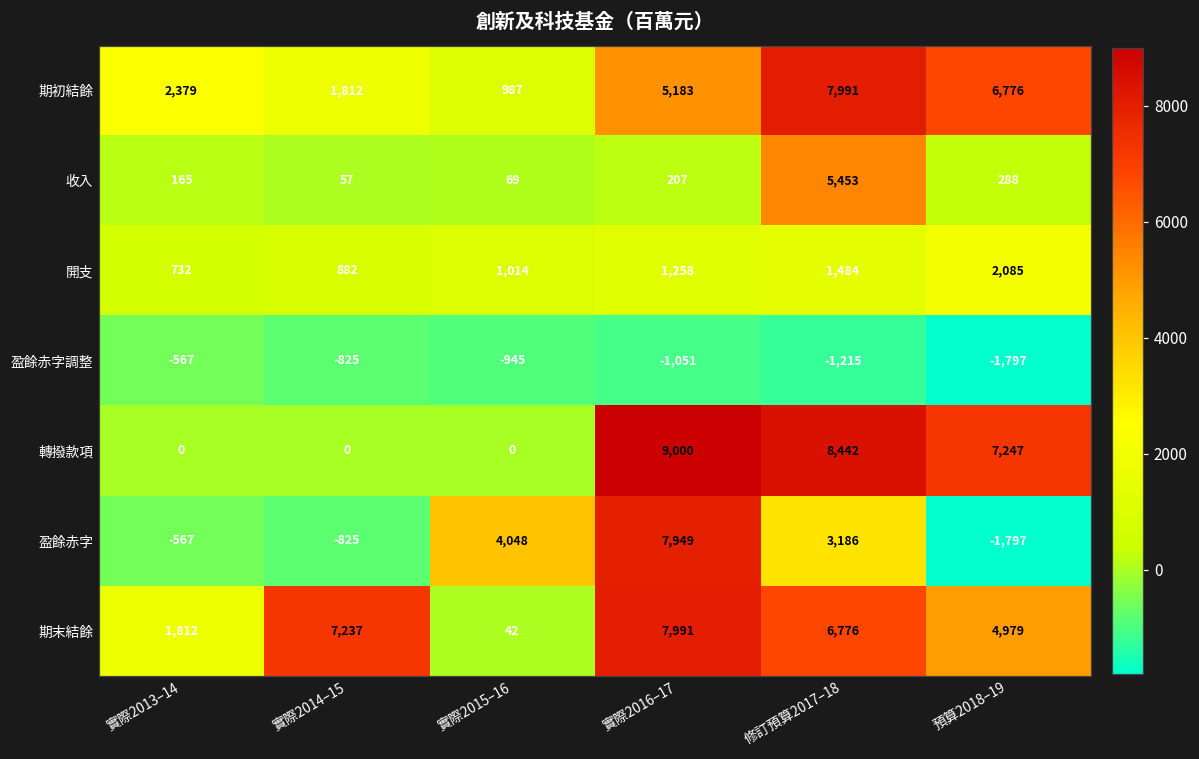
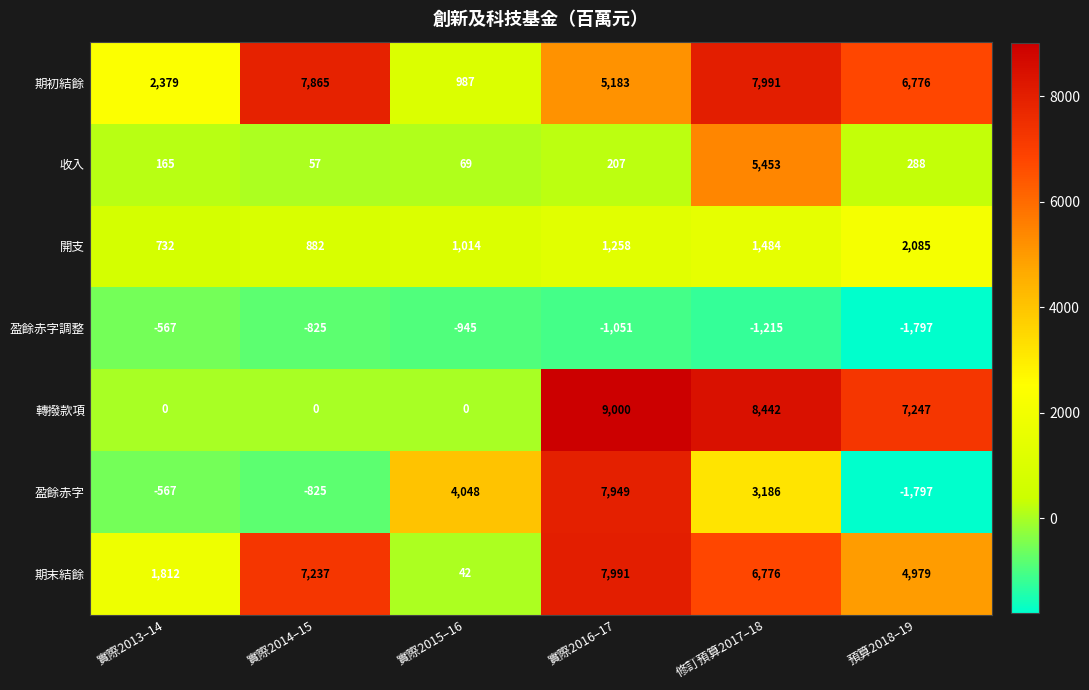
  {
    "期初結餘": {
      "實際2013–14": "2,379",
-     "實際2014–15": "1,812",
+     "實際2014–15": "7,865",
      "實際2015–16": "987",
      "實際2016–17": "5,183",
      "修訂預算2017–18": "7,991",
      "預算2018–19": "6,776"
    },
    "收入": {
      "實際2013–14": "165",
      "實際2014–15": "57",
      "實際2015–16": "69",
      "實際2016–17": "207",
      "修訂預算2017–18": "5,453",
      "預算2018–19": "288"
    },
    "開支": {
      "實際2013–14": "732",
      "實際2014–15": "882",
      "實際2015–16": "1,014",
      "實際2016–17": "1,258",
      "修訂預算2017–18": "1,484",
      "預算2018–19": "2,085"
    },
    "盈餘赤字調整": {
      "實際2013–14": "-567",
      "實際2014–15": "-825",
      "實際2015–16": "-945",
      "實際2016–17": "-1,051",
      "修訂預算2017–18": "-1,215",
      "預算2018–19": "-1,797"
    },
    "轉撥款項": {
      "實際2013–14": "0",
      "實際2014–15": "0",
      "實際2015–16": "0",
      "實際2016–17": "9,000",
      "修訂預算2017–18": "8,442",
      "預算2018–19": "7,247"
    },
    "盈餘赤字": {
      "實際2013–14": "-567",
      "實際2014–15": "-825",
      "實際2015–16": "4,048",
      "實際2016–17": "7,949",
      "修訂預算2017–18": "3,186",
      "預算2018–19": "-1,797"
    },
    "期末結餘": {
      "實際2013–14": "1,812",
      "實際2014–15": "7,237",
      "實際2015–16": "42",
      "實際2016–17": "7,991",
      "修訂預算2017–18": "6,776",
      "預算2018–19": "4,979"
    }
  }
